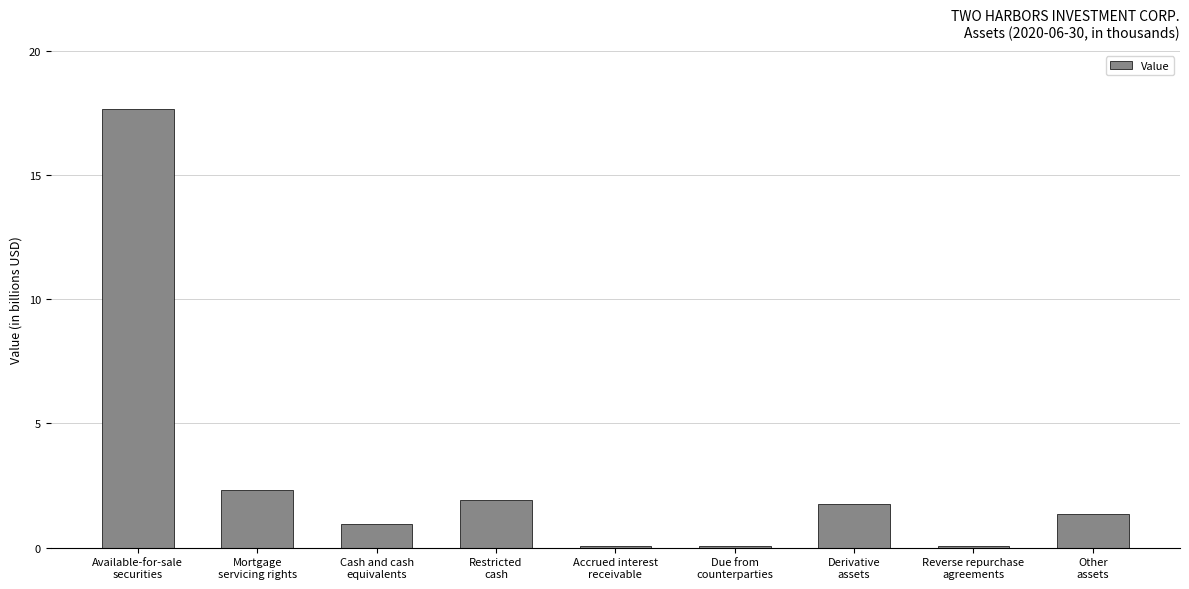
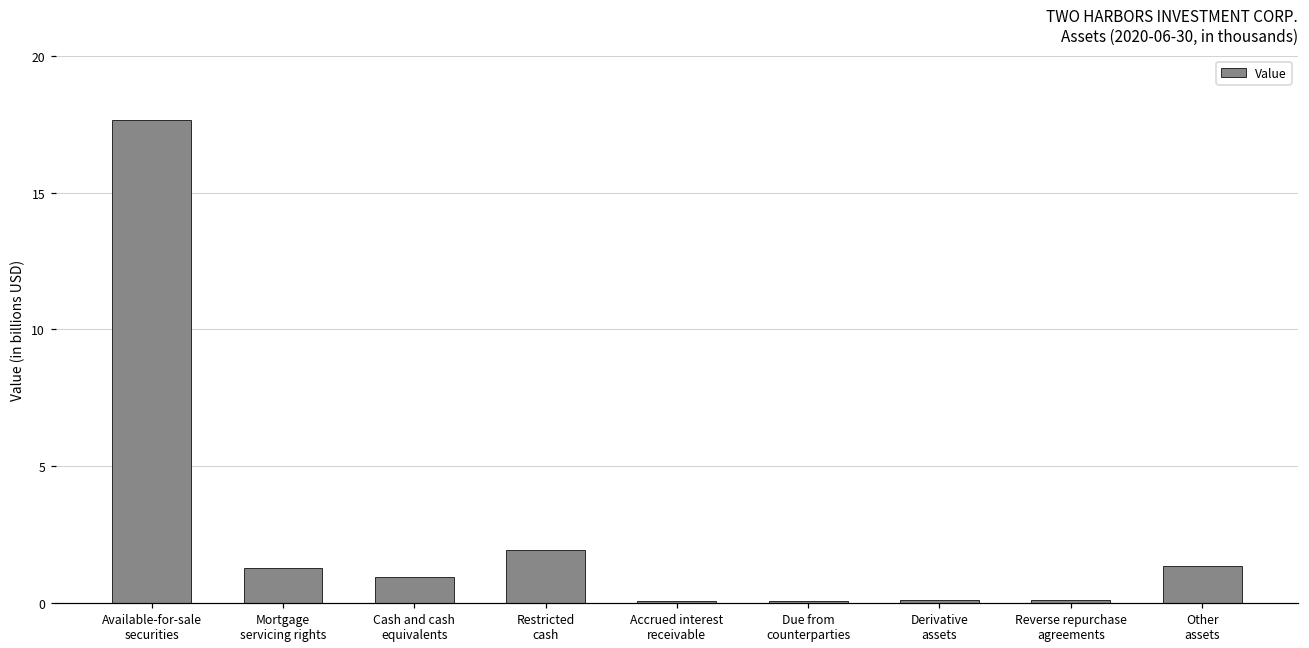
  {
    "Available-for-sale securities": 17.7,
-   "Mortgage servicing rights": 2.3,
+   "Mortgage servicing rights": 1.3,
    "Cash and cash equivalents": 0.9,
    "Restricted cash": 1.9,
-   "Derivative assets": 1.7,
+   "Derivative assets": 0.1,
    "Other assets": 1.3
  }
